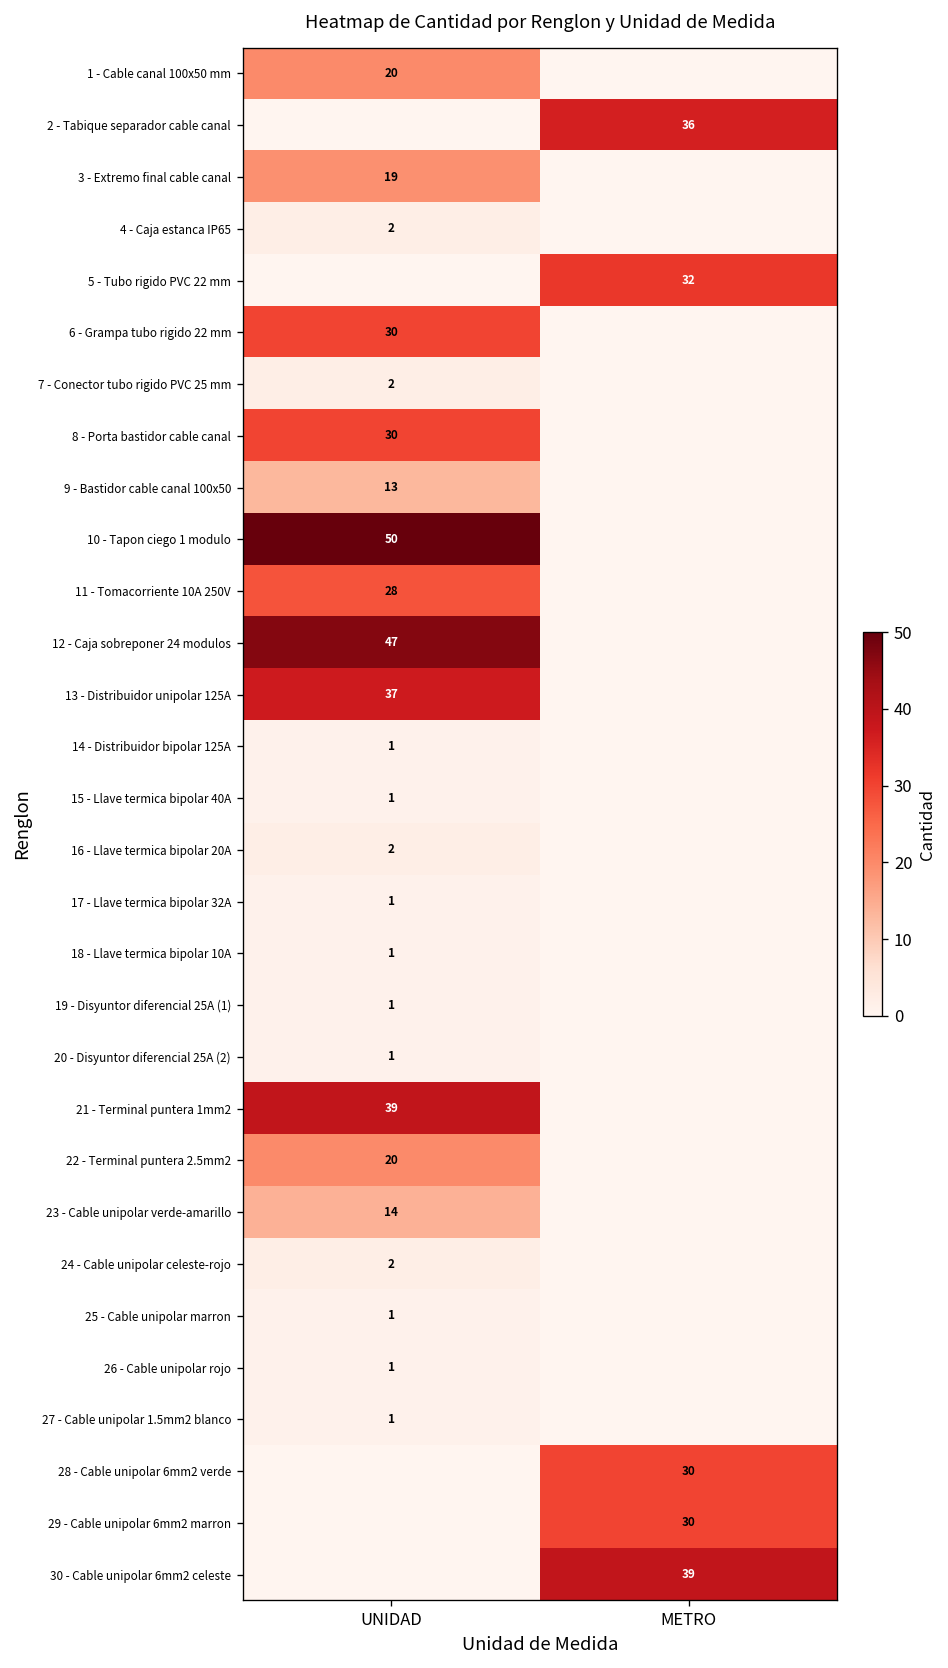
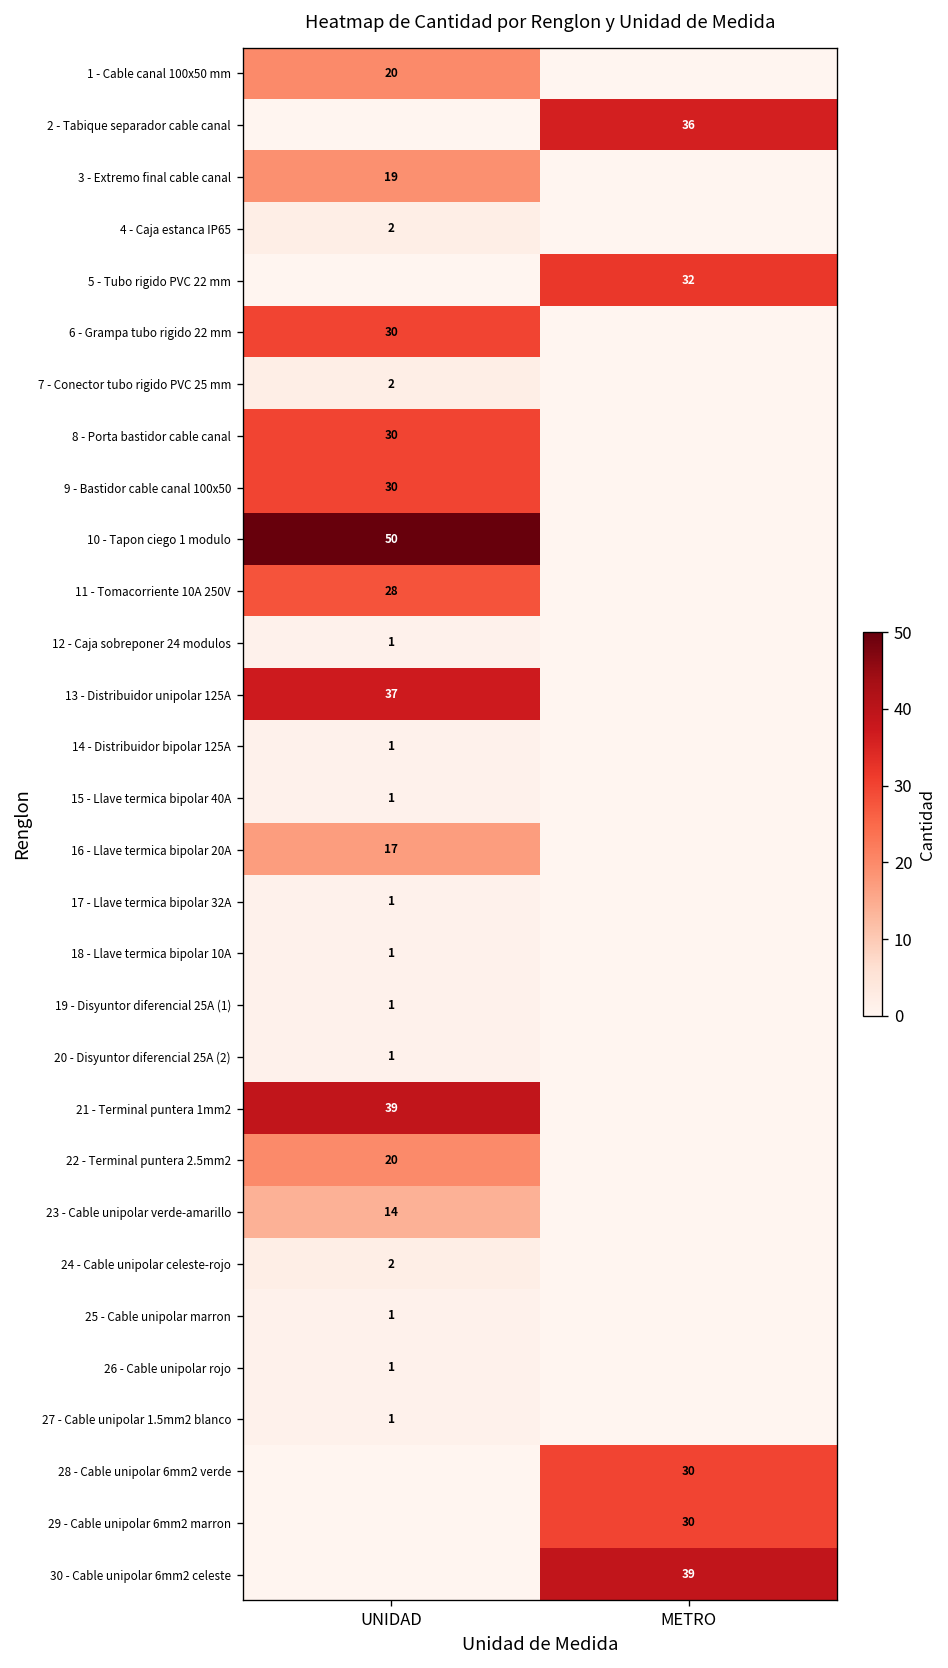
  {
    "1 - Cable canal 100x50 mm": {
      "UNIDAD": 20
    },
    "2 - Tabique separador cable canal": {
      "METRO": 36
    },
    "3 - Extremo final cable canal": {
      "UNIDAD": 19
    },
    "4 - Caja estanca IP65": {
      "UNIDAD": 2
    },
    "5 - Tubo rigido PVC 22 mm": {
      "METRO": 32
    },
    "6 - Grampa tubo rigido 22 mm": {
      "UNIDAD": 30
    },
    "7 - Conector tubo rigido PVC 25 mm": {
      "UNIDAD": 2
    },
    "8 - Porta bastidor cable canal": {
      "UNIDAD": 30
    },
    "9 - Bastidor cable canal 100x50": {
-     "UNIDAD": 13
+     "UNIDAD": 30
    },
    "10 - Tapon ciego 1 modulo": {
      "UNIDAD": 50
    },
    "11 - Tomacorriente 10A 250V": {
      "UNIDAD": 28
    },
    "12 - Caja sobreponer 24 modulos": {
-     "UNIDAD": 47
+     "UNIDAD": 1
    },
    "13 - Distribuidor unipolar 125A": {
      "UNIDAD": 37
    },
    "14 - Distribuidor bipolar 125A": {
      "UNIDAD": 1
    },
    "15 - Llave termica bipolar 40A": {
      "UNIDAD": 1
    },
    "16 - Llave termica bipolar 20A": {
-     "UNIDAD": 2
+     "UNIDAD": 17
    },
    "17 - Llave termica bipolar 32A": {
      "UNIDAD": 1
    },
    "18 - Llave termica bipolar 10A": {
      "UNIDAD": 1
    },
    "19 - Disyuntor diferencial 25A (1)": {
      "UNIDAD": 1
    },
    "20 - Disyuntor diferencial 25A (2)": {
      "UNIDAD": 1
    },
    "21 - Terminal puntera 1mm2": {
      "UNIDAD": 39
    },
    "22 - Terminal puntera 2.5mm2": {
      "UNIDAD": 20
    },
    "23 - Cable unipolar verde-amarillo": {
      "UNIDAD": 14
    },
    "24 - Cable unipolar celeste-rojo": {
      "UNIDAD": 2
    },
    "25 - Cable unipolar marron": {
      "UNIDAD": 1
    },
    "26 - Cable unipolar rojo": {
      "UNIDAD": 1
    },
    "27 - Cable unipolar 1.5mm2 blanco": {
      "UNIDAD": 1
    },
    "28 - Cable unipolar 6mm2 verde": {
      "METRO": 30
    },
    "29 - Cable unipolar 6mm2 marron": {
      "METRO": 30
    },
    "30 - Cable unipolar 6mm2 celeste": {
      "METRO": 39
    }
  }
